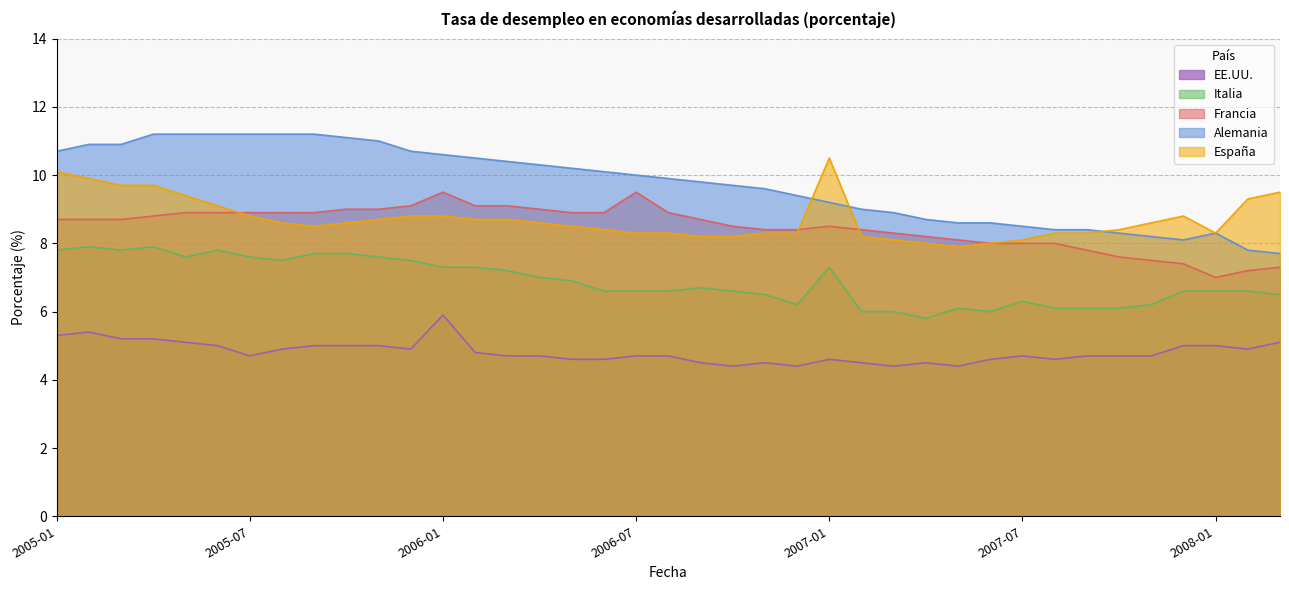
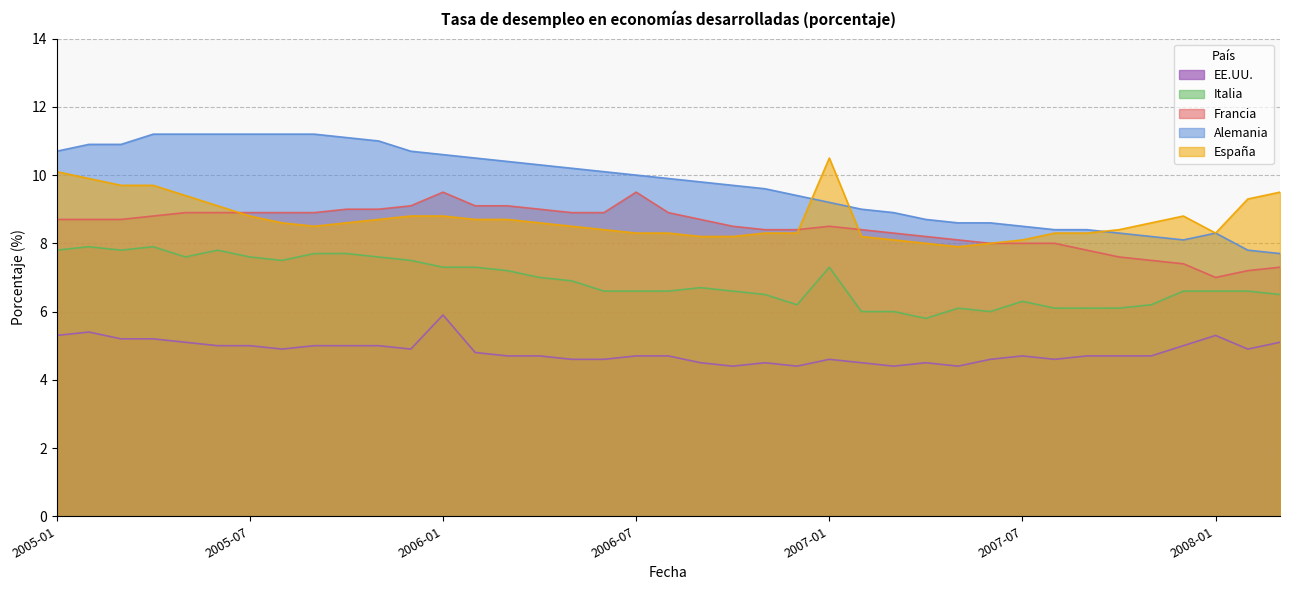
  {
    "EE.UU.": {
      "2005-01": 5.3,
-     "2005-07": 4.7,
+     "2005-07": 5.0,
      "2006-01": 5.9,
      "2006-07": 4.7,
      "2007-01": 4.6,
      "2007-07": 4.7,
-     "2008-01": 5.0
+     "2008-01": 5.3
    },
    "Italia": {
      "2005-01": 7.8,
      "2005-07": 7.6,
      "2006-01": 7.3,
      "2006-07": 6.6,
      "2007-01": 7.3,
      "2007-07": 6.3,
      "2008-01": 6.6
    },
    "Francia": {
      "2005-01": 8.7,
      "2005-07": 8.9,
      "2006-01": 9.5,
      "2006-07": 9.5,
      "2007-01": 8.5,
      "2007-07": 8.0,
      "2008-01": 7.0
    },
    "Alemania": {
      "2005-01": 10.7,
      "2005-07": 11.2,
      "2006-01": 10.6,
      "2006-07": 10.0,
      "2007-01": 9.2,
      "2007-07": 8.5
    },
    "España": {
      "2005-01": 10.1,
      "2005-07": 8.8,
      "2006-01": 8.8,
      "2006-07": 8.3,
      "2007-01": 10.5,
      "2007-07": 8.1
    }
  }
